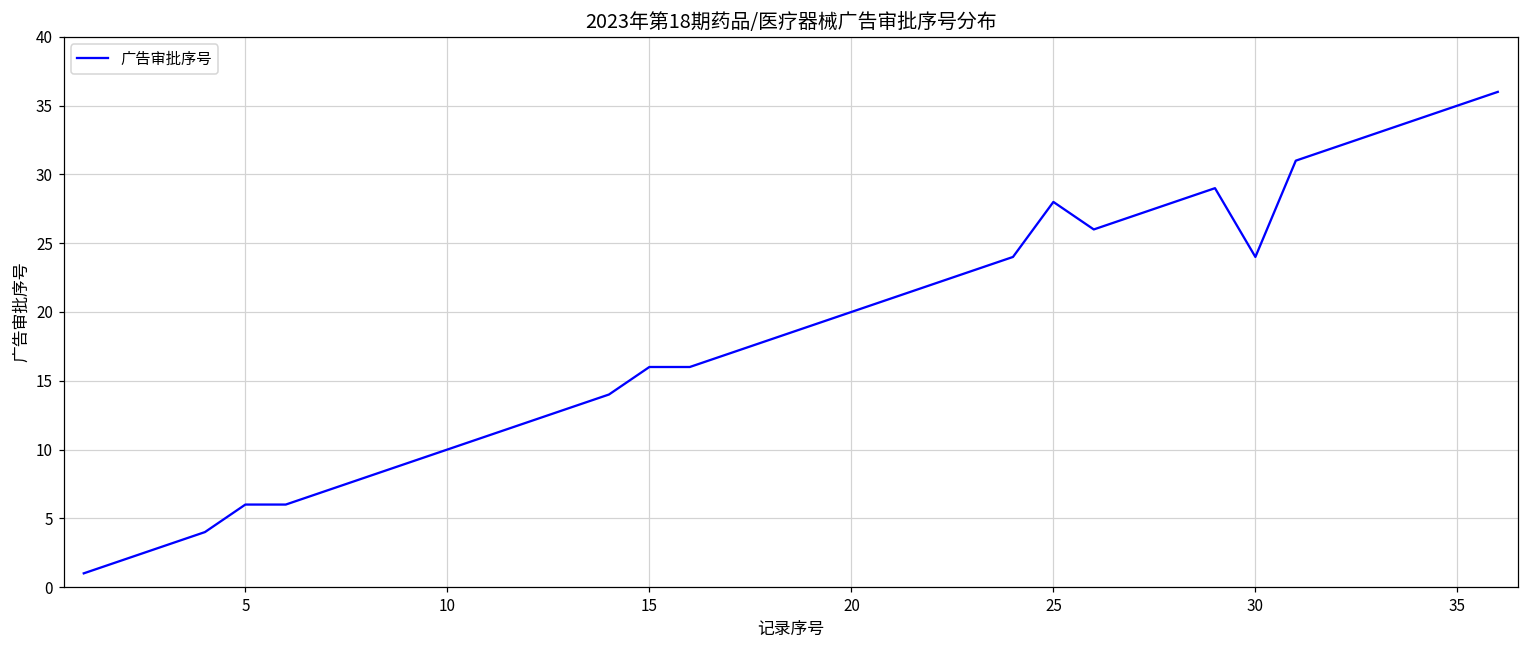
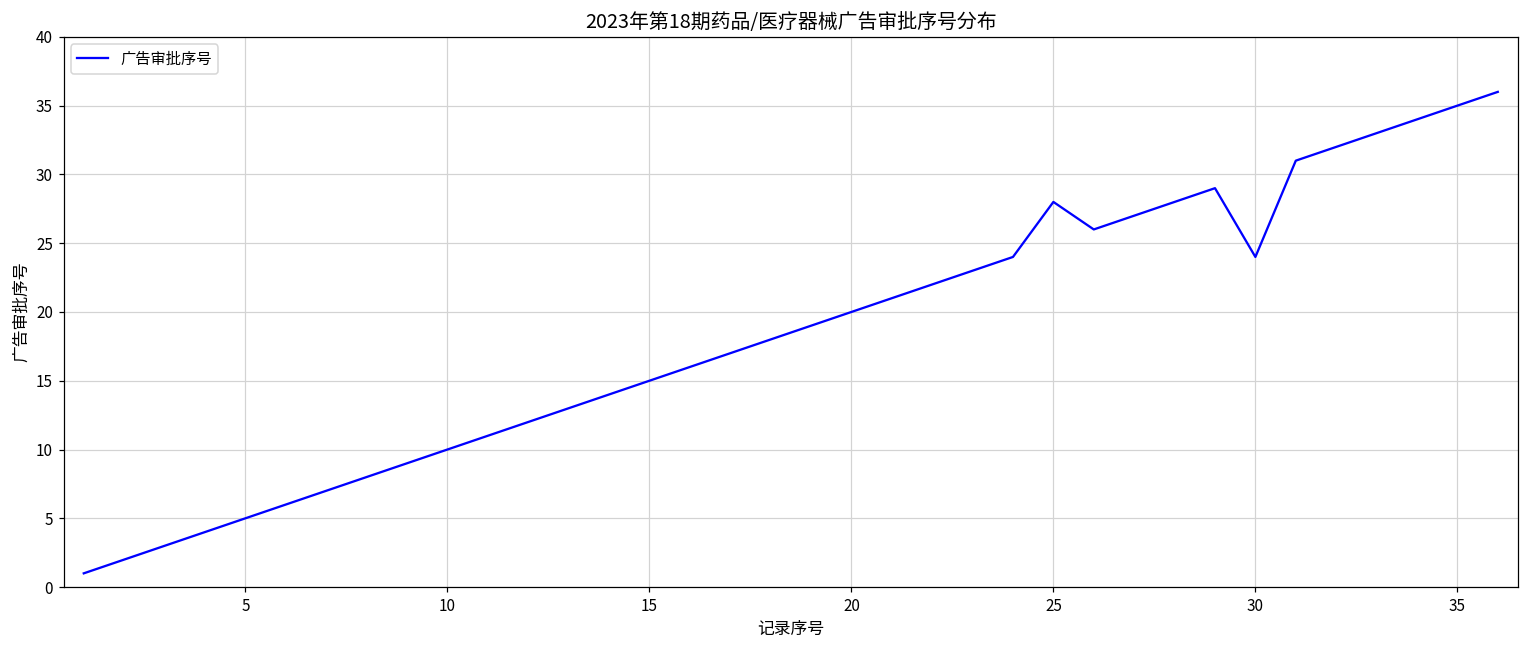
  {
-   "5": 6,
+   "5": 5,
    "10": 10,
-   "15": 16,
+   "15": 15,
    "20": 20,
    "25": 28,
    "30": 24,
    "35": 35
  }
